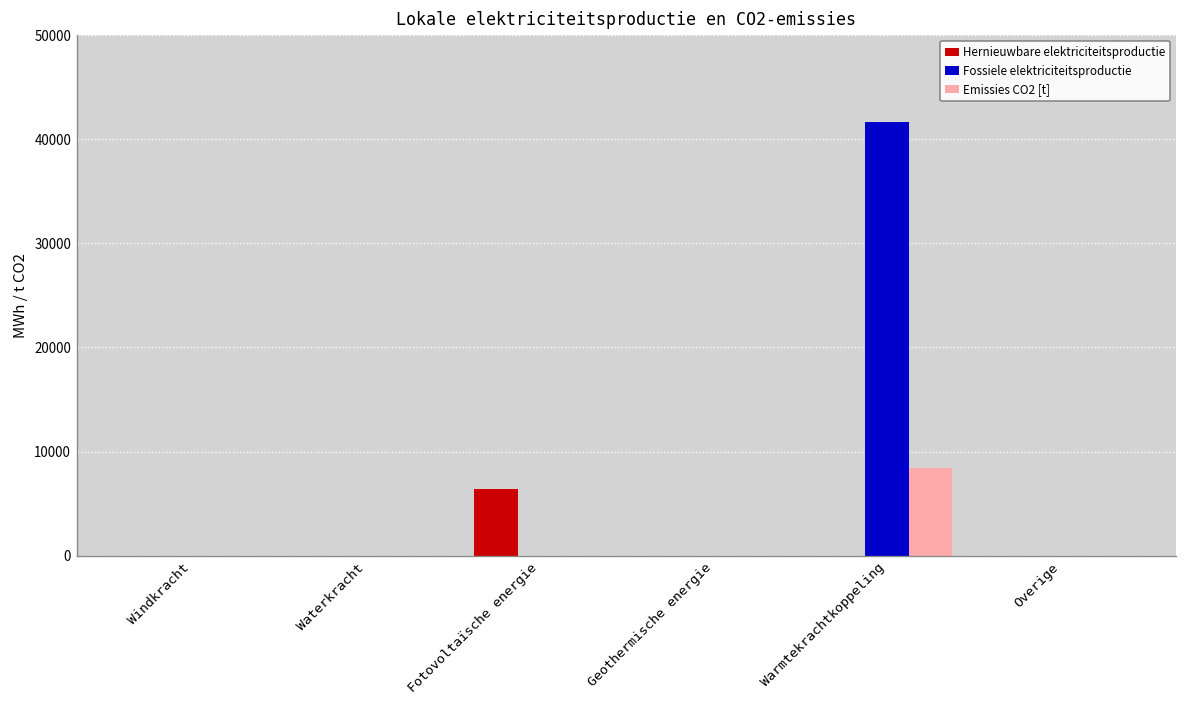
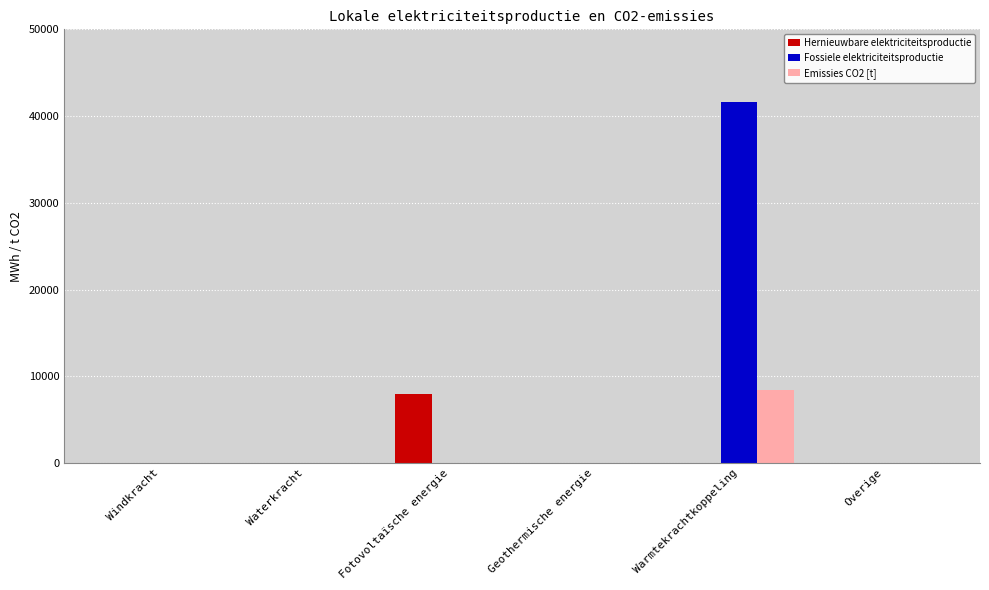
  {
    "Hernieuwbare elektriciteitsproductie": {
      "Windkracht": 0,
      "Waterkracht": 0,
-     "Fotovoltaïsche energie": 6000,
+     "Fotovoltaïsche energie": 8000,
      "Geothermische energie": 0,
      "Warmtekrachtkoppeling": 0,
      "Overige": 0
    },
    "Fossiele elektriciteitsproductie": {
      "Windkracht": 0,
      "Waterkracht": 0,
      "Fotovoltaïsche energie": 0,
      "Geothermische energie": 0,
      "Warmtekrachtkoppeling": 42000,
      "Overige": 0
    },
    "Emissies CO2 [t]": {
      "Windkracht": 0,
      "Waterkracht": 0,
      "Fotovoltaïsche energie": 0,
      "Geothermische energie": 0,
      "Warmtekrachtkoppeling": 8000,
      "Overige": 0
    }
  }
